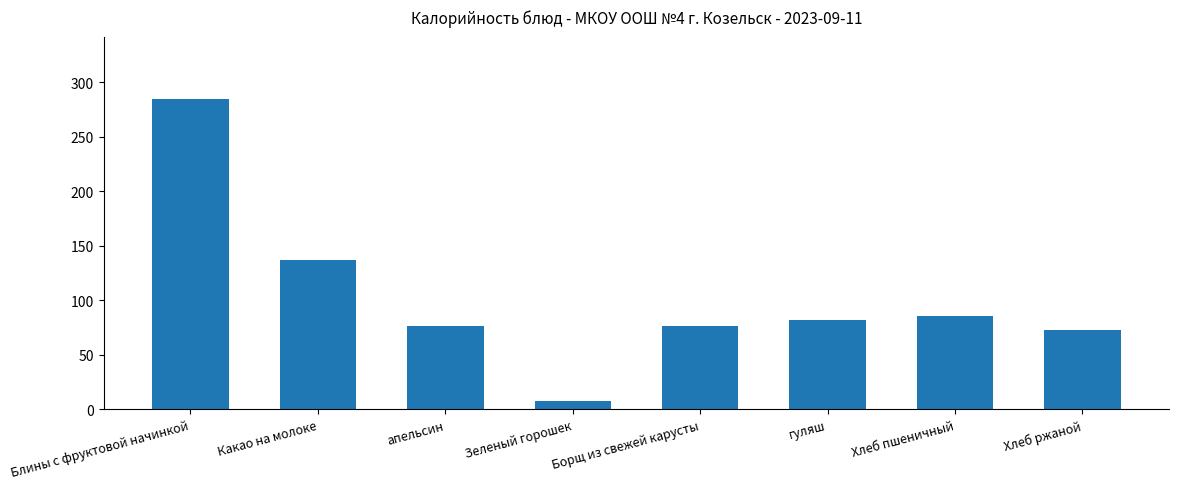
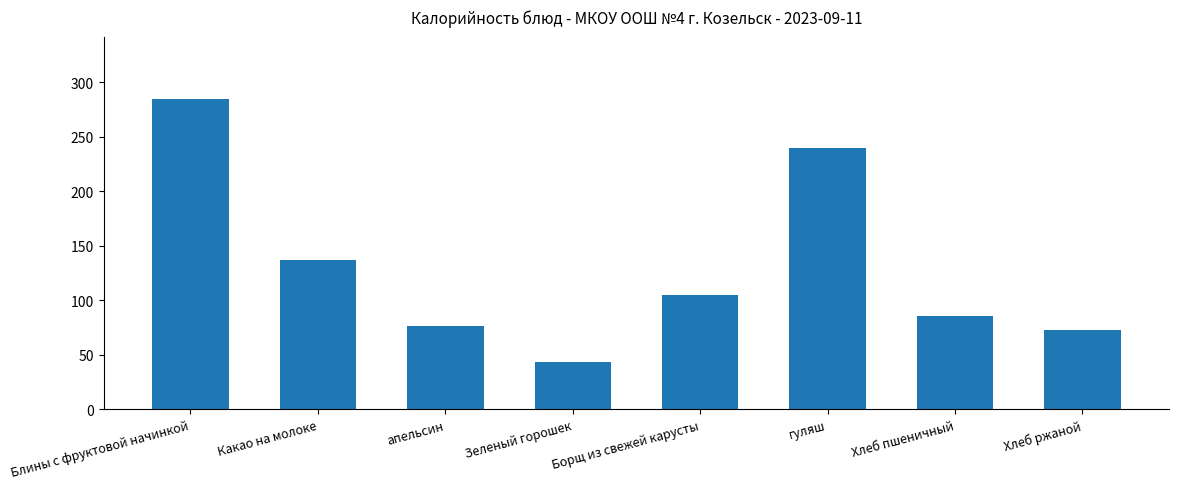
  {
    "Блины с фруктовой начинкой": 285,
    "Какао на молоке": 137,
    "апельсин": 76,
-   "Зеленый горошек": 8,
-   "Борщ из свежей карусты": 76,
-   "гуляш": 82,
+   "Зеленый горошек": 44,
+   "Борщ из свежей карусты": 105,
+   "гуляш": 240,
    "Хлеб пшеничный": 86,
    "Хлеб ржаной": 72
  }
